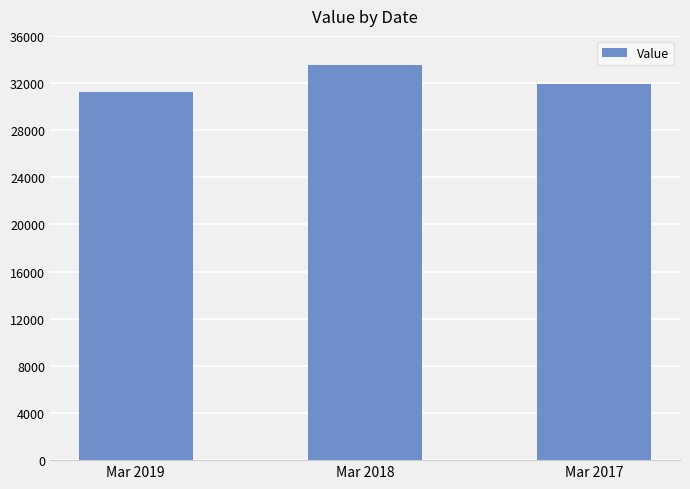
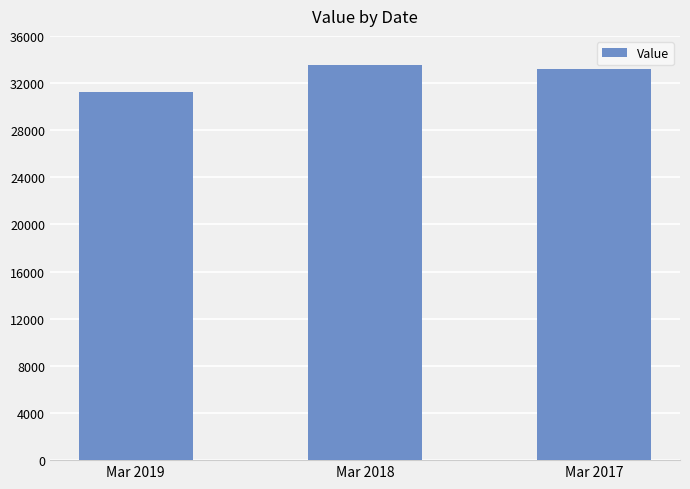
  {
    "Mar 2019": 31300,
    "Mar 2018": 33500,
-   "Mar 2017": 31900
+   "Mar 2017": 33200
  }
